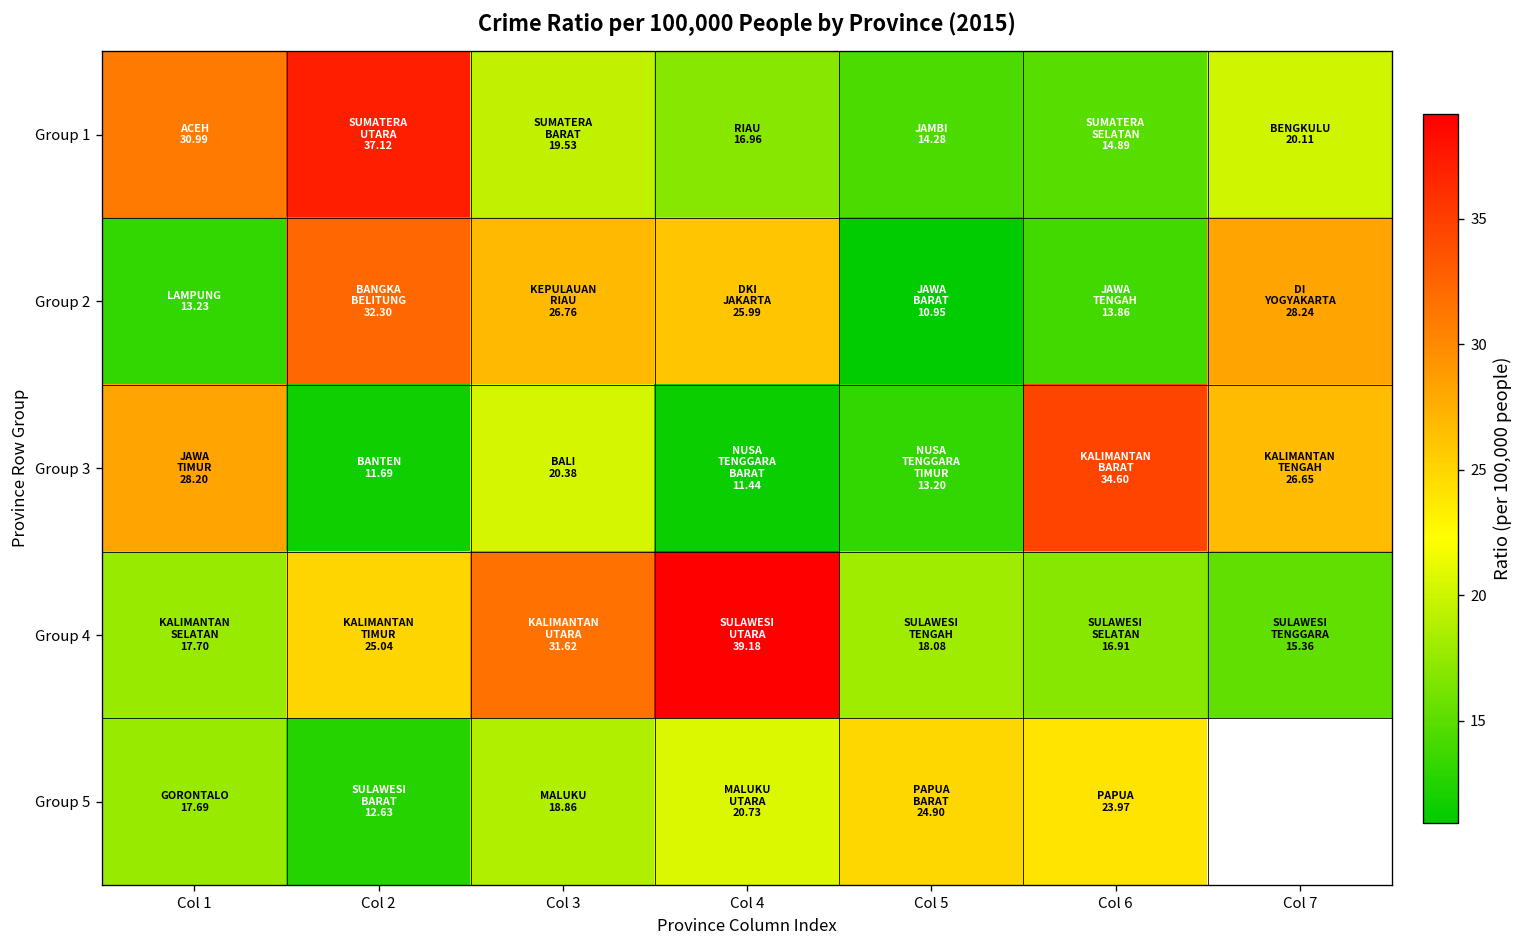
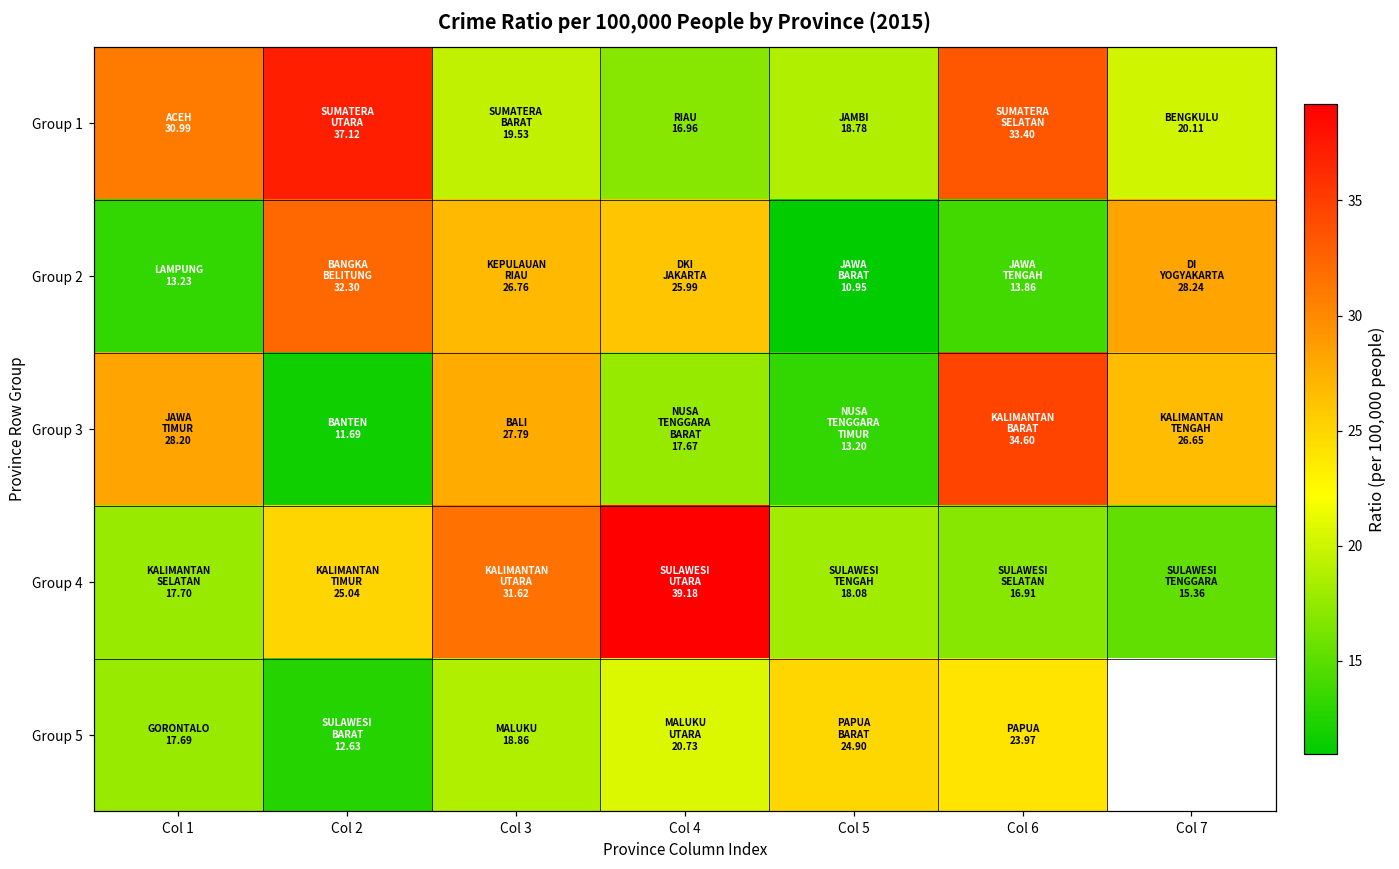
  {
    "Group 1": {
      "Col 1": 30.99,
      "Col 2": 37.12,
      "Col 3": 19.53,
      "Col 4": 16.96,
-     "Col 5": 14.28,
-     "Col 6": 14.89,
+     "Col 5": 18.78,
+     "Col 6": 33.40,
      "Col 7": 20.11
    },
    "Group 2": {
      "Col 1": 13.23,
      "Col 2": 32.30,
      "Col 3": 26.76,
      "Col 4": 25.99,
      "Col 5": 10.95,
      "Col 6": 13.86,
      "Col 7": 28.24
    },
    "Group 3": {
      "Col 1": 28.20,
      "Col 2": 11.69,
-     "Col 3": 20.38,
-     "Col 4": 11.44,
+     "Col 3": 27.79,
+     "Col 4": 17.67,
      "Col 5": 13.20,
      "Col 6": 34.60,
      "Col 7": 26.65
    },
    "Group 4": {
      "Col 1": 17.70,
      "Col 2": 25.04,
      "Col 3": 31.62,
      "Col 4": 39.18,
      "Col 5": 18.08,
      "Col 6": 16.91,
      "Col 7": 15.36
    },
    "Group 5": {
      "Col 1": 17.69,
      "Col 2": 12.63,
      "Col 3": 18.86,
      "Col 4": 20.73,
      "Col 5": 24.90,
      "Col 6": 23.97
    }
  }
